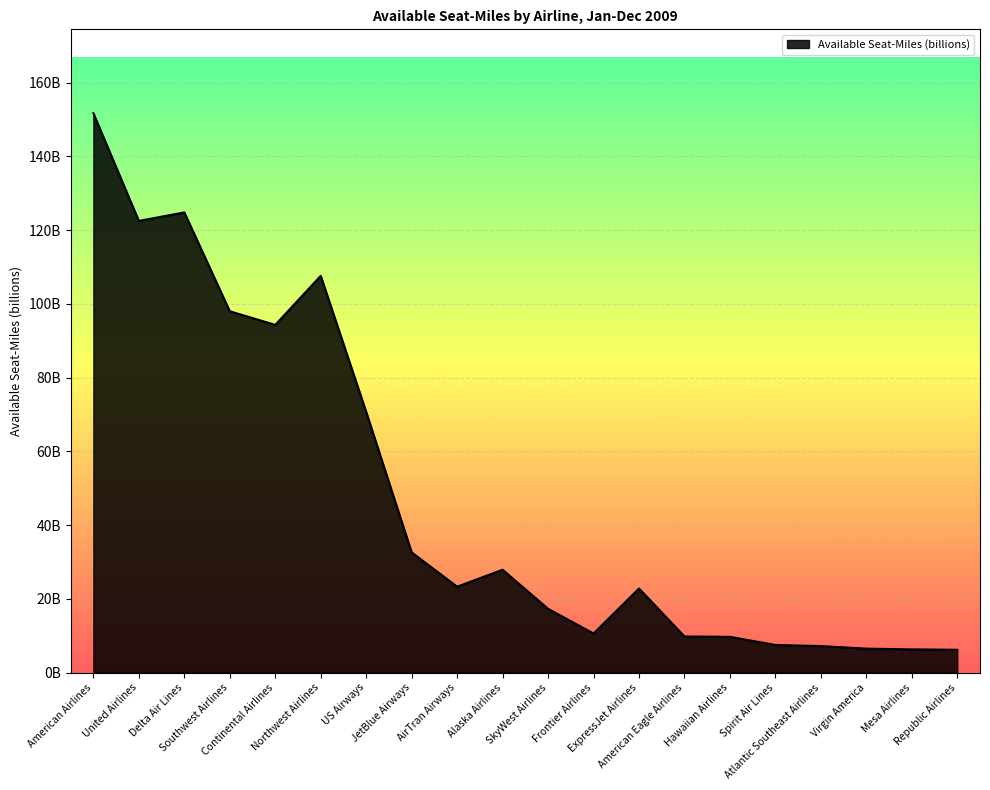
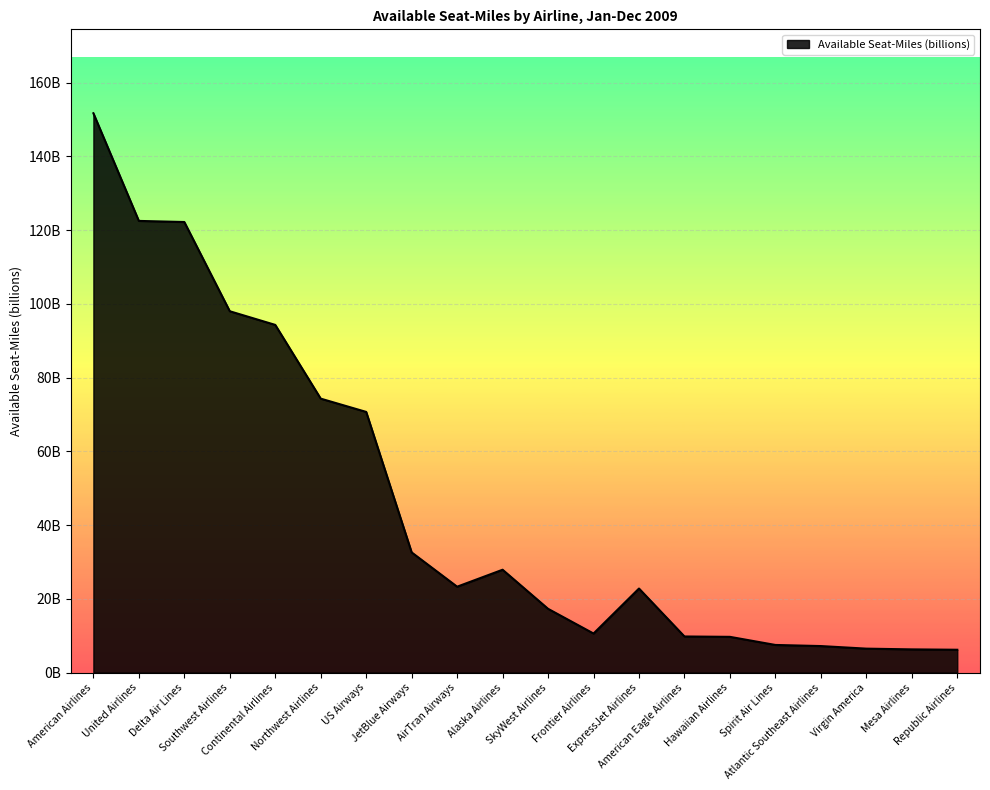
  {
    "American Airlines": 152000000000,
    "United Airlines": 123000000000,
-   "Delta Air Lines": 125000000000,
+   "Delta Air Lines": 122000000000,
    "Southwest Airlines": 98000000000,
    "Continental Airlines": 94000000000,
-   "Northwest Airlines": 108000000000,
+   "Northwest Airlines": 74000000000,
    "US Airways": 71000000000,
    "JetBlue Airways": 33000000000,
    "AirTran Airways": 23000000000,
    "Alaska Airlines": 28000000000,
    "SkyWest Airlines": 17000000000,
    "Frontier Airlines": 11000000000,
    "ExpressJet Airlines": 23000000000,
    "American Eagle Airlines": 10000000000,
    "Hawaiian Airlines": 10000000000,
    "Spirit Air Lines": 8000000000,
    "Atlantic Southeast Airlines": 7000000000,
    "Virgin America": 7000000000,
    "Mesa Airlines": 6000000000,
    "Republic Airlines": 6000000000
  }
